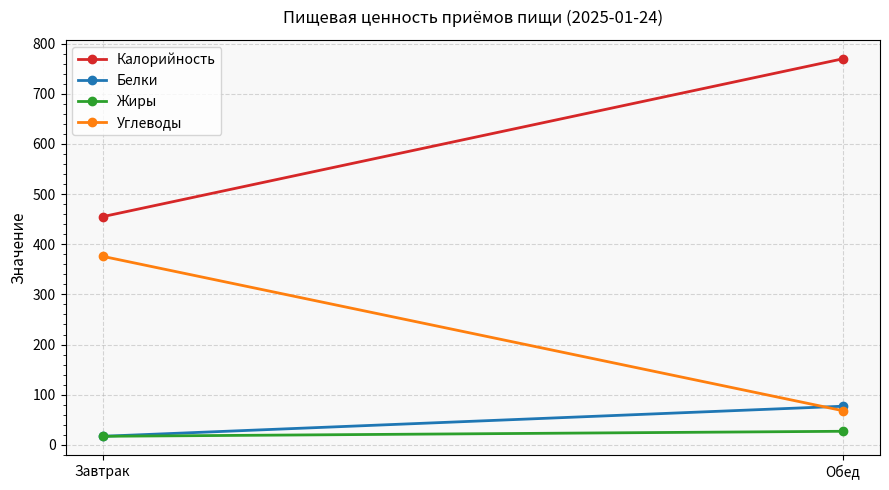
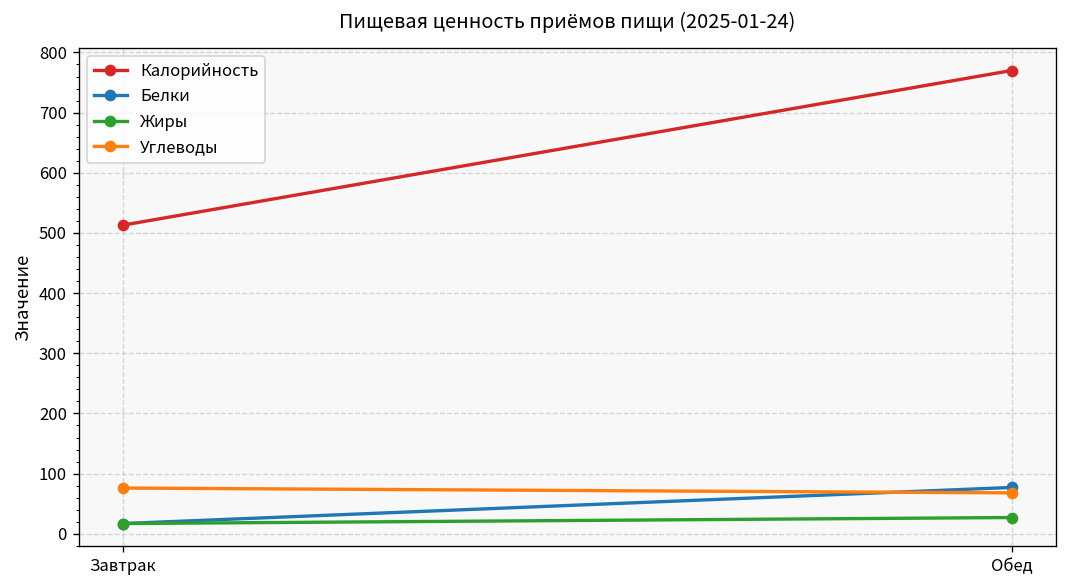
  {
    "Калорийность": {
-     "Завтрак": 460,
+     "Завтрак": 510,
      "Обед": 770
    },
    "Белки": {
      "Обед": 80
    },
    "Жиры": {
      "Обед": 30
    },
    "Углеводы": {
-     "Завтрак": 380,
+     "Завтрак": 80,
      "Обед": 70
    }
  }
